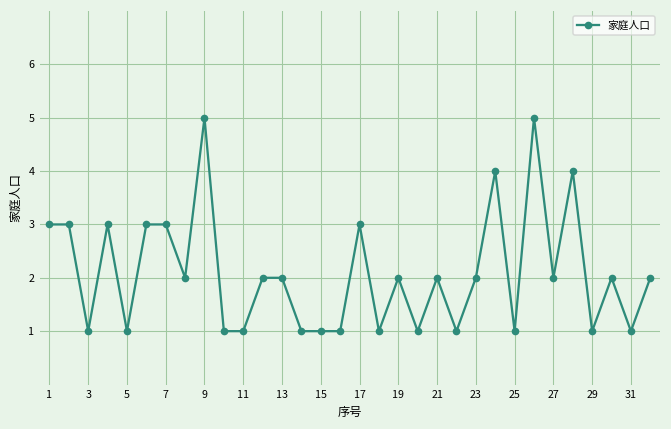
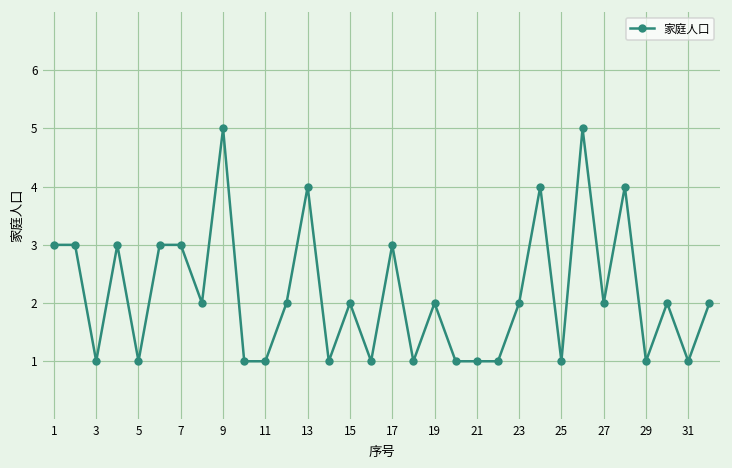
  {
    "1": 3,
    "3": 1,
    "5": 1,
    "7": 3,
    "9": 5,
    "11": 1,
-   "13": 2,
-   "15": 1,
+   "13": 4,
+   "15": 2,
    "17": 3,
    "19": 2,
-   "21": 2,
+   "21": 1,
    "23": 2,
    "25": 1,
    "27": 2,
    "29": 1,
    "31": 1
  }
